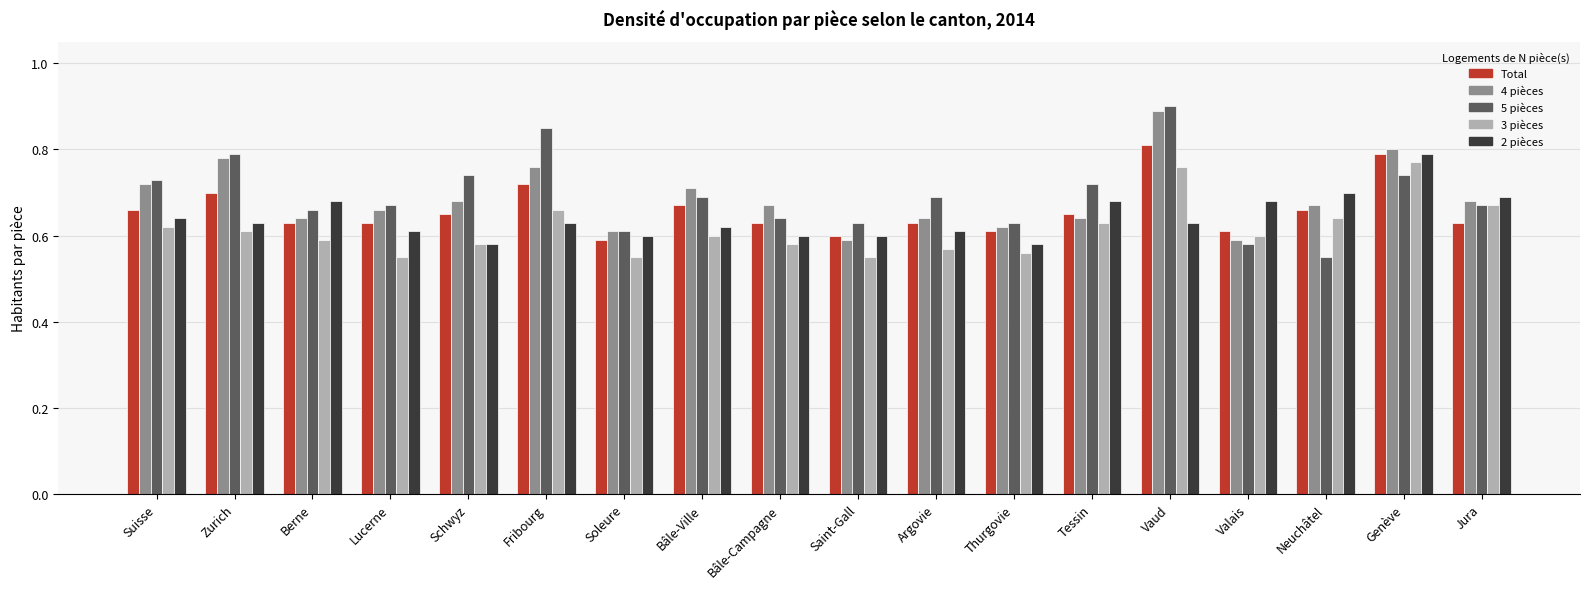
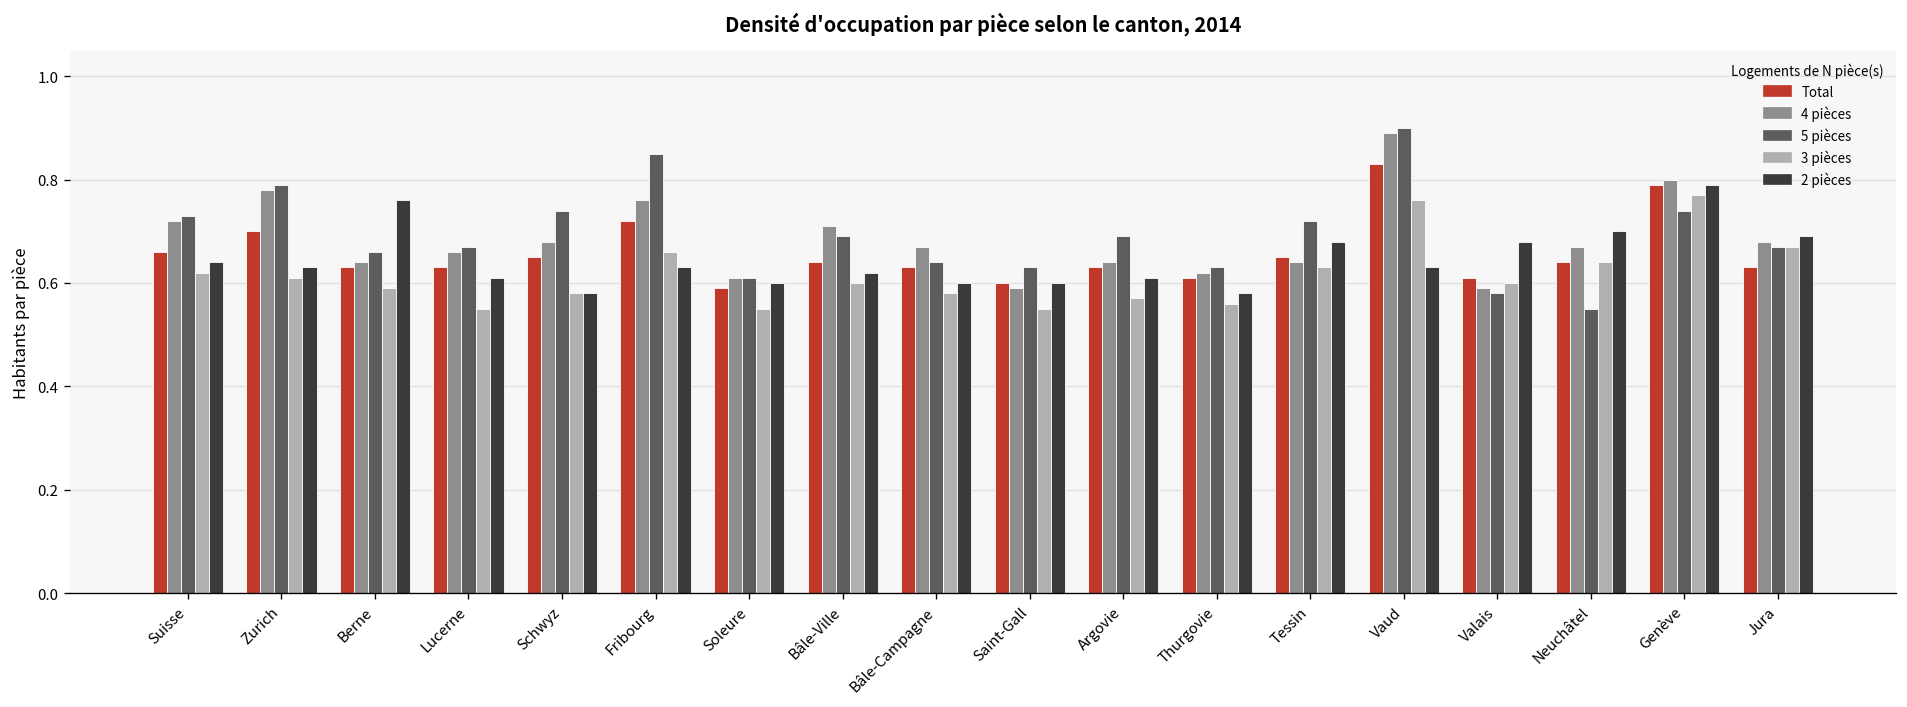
  {
    "Total": {
      "Suisse": 0.66,
      "Zurich": 0.70,
      "Berne": 0.63,
      "Lucerne": 0.63,
      "Schwyz": 0.65,
      "Fribourg": 0.72,
      "Soleure": 0.59,
-     "Bâle-Ville": 0.67,
+     "Bâle-Ville": 0.64,
      "Bâle-Campagne": 0.63,
      "Saint-Gall": 0.60,
      "Argovie": 0.63,
      "Thurgovie": 0.61,
      "Tessin": 0.65,
-     "Vaud": 0.81,
+     "Vaud": 0.83,
      "Valais": 0.61,
-     "Neuchâtel": 0.66,
+     "Neuchâtel": 0.64,
      "Genève": 0.79,
      "Jura": 0.63
    },
    "5 pièces": {
      "Suisse": 0.73,
      "Zurich": 0.79,
      "Berne": 0.66,
      "Lucerne": 0.67,
      "Schwyz": 0.74,
      "Fribourg": 0.85,
      "Soleure": 0.61,
      "Bâle-Ville": 0.69,
      "Bâle-Campagne": 0.64,
      "Saint-Gall": 0.63,
      "Argovie": 0.69,
      "Thurgovie": 0.63,
      "Tessin": 0.72,
      "Vaud": 0.90,
      "Valais": 0.58,
      "Neuchâtel": 0.55,
      "Genève": 0.74,
      "Jura": 0.67
    },
    "2 pièces": {
      "Suisse": 0.64,
      "Zurich": 0.63,
-     "Berne": 0.68,
+     "Berne": 0.76,
      "Lucerne": 0.61,
      "Schwyz": 0.58,
      "Fribourg": 0.63,
      "Soleure": 0.60,
      "Bâle-Ville": 0.62,
      "Bâle-Campagne": 0.60,
      "Saint-Gall": 0.60,
      "Argovie": 0.61,
      "Thurgovie": 0.58,
      "Tessin": 0.68,
      "Vaud": 0.63,
      "Valais": 0.68,
      "Neuchâtel": 0.70,
      "Genève": 0.79,
      "Jura": 0.69
    }
  }
